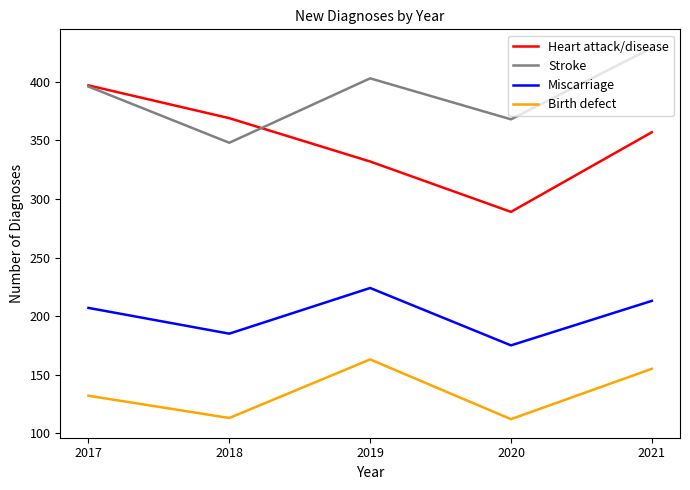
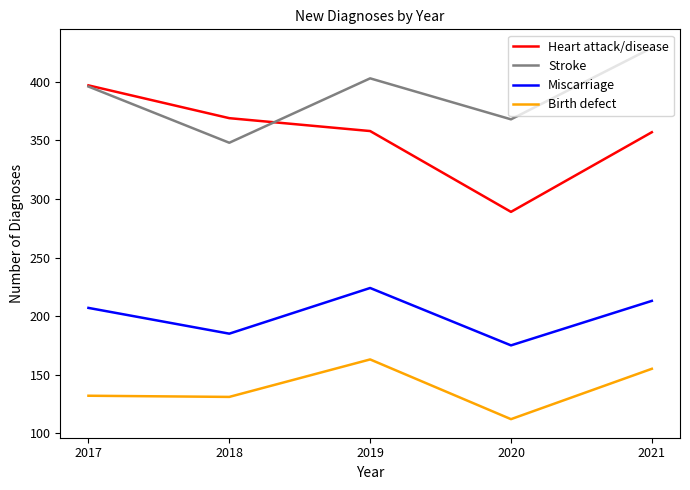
  {
    "Heart attack/disease": {
      "2018": 369,
-     "2019": 332,
+     "2019": 358,
      "2020": 289,
      "2021": 357
    },
    "Stroke": {
      "2018": 348,
      "2019": 403,
      "2020": 368
    },
    "Miscarriage": {
      "2017": 207,
      "2018": 185,
      "2019": 224,
      "2020": 175,
      "2021": 213
    },
    "Birth defect": {
      "2017": 132,
-     "2018": 113,
+     "2018": 131,
      "2019": 163,
      "2020": 112,
      "2021": 155
    }
  }
